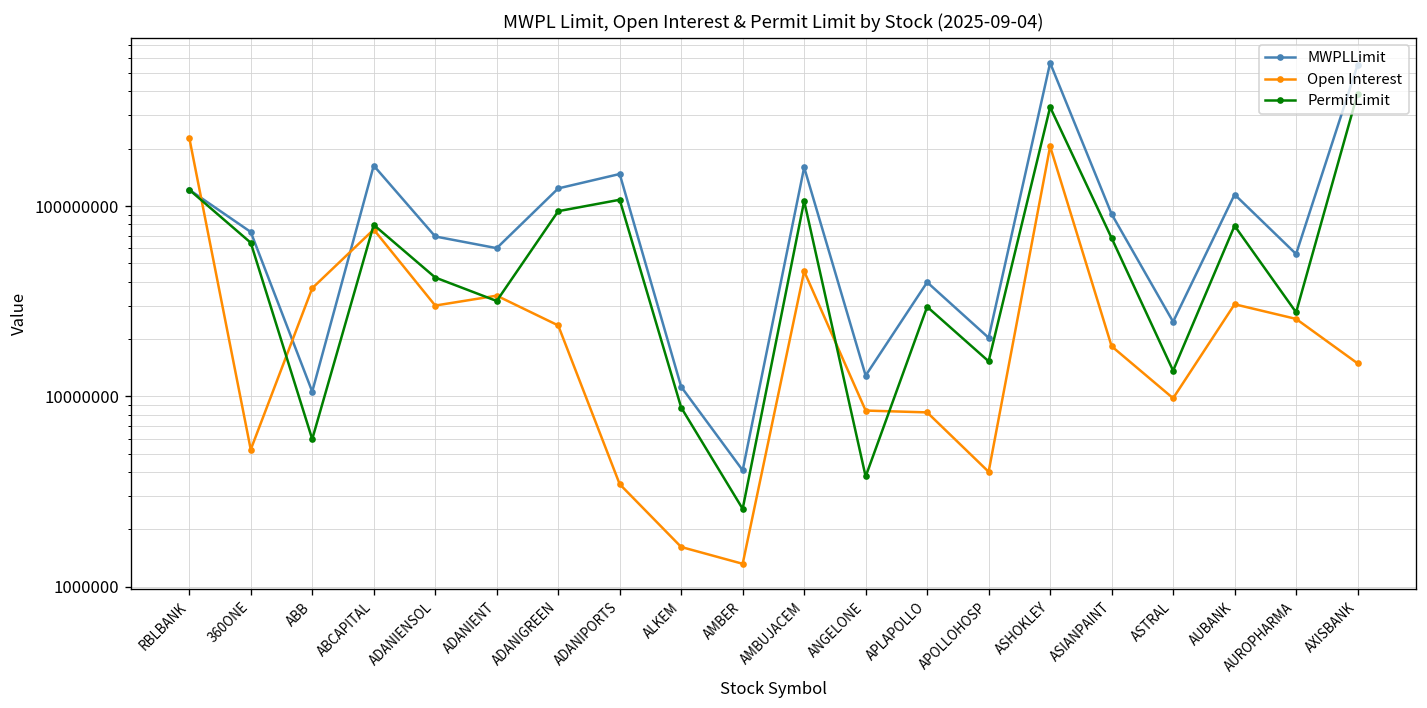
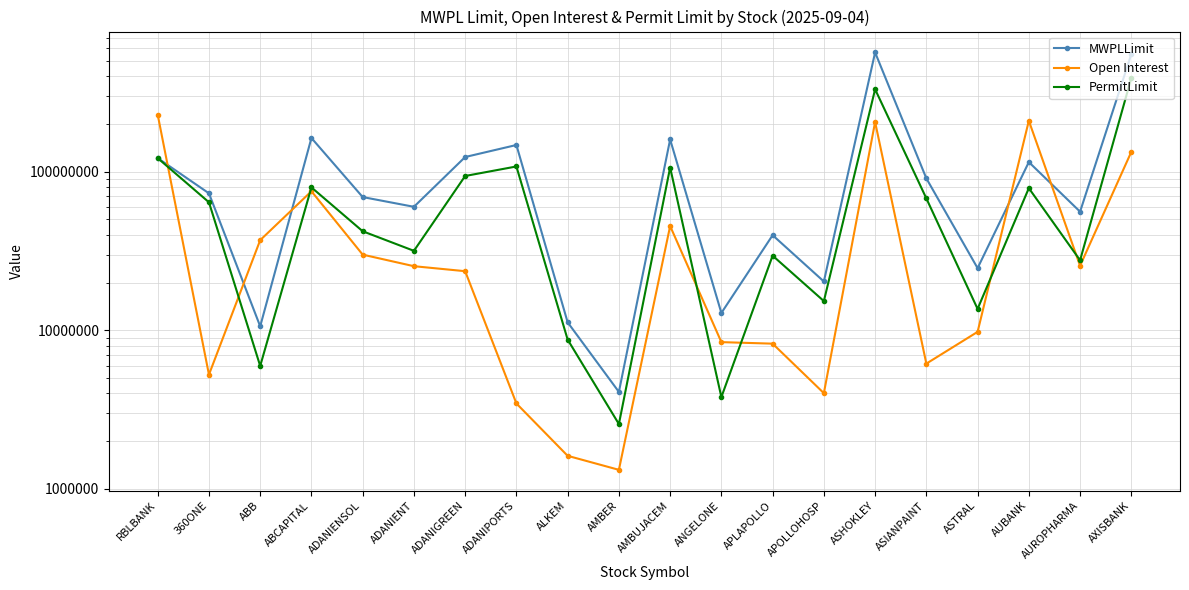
  {
    "MWPLLimit": {
      "360ONE": 70000000,
      "ABB": 11000000,
      "ABCAPITAL": 160000000,
      "ADANIENSOL": 70000000,
      "ADANIENT": 60000000,
      "ADANIGREEN": 120000000,
      "ADANIPORTS": 150000000,
      "ALKEM": 11000000,
      "AMBER": 4100000,
      "AMBUJACEM": 160000000,
      "ANGELONE": 13000000,
      "APLAPOLLO": 40000000,
      "APOLLOHOSP": 20000000,
      "ASHOKLEY": 560000000,
      "ASIANPAINT": 90000000,
      "ASTRAL": 25000000,
      "AUBANK": 110000000,
      "AUROPHARMA": 56000000
    },
    "Open Interest": {
      "RBLBANK": 230000000,
      "360ONE": 5300000,
      "ABB": 37000000,
      "ABCAPITAL": 80000000,
      "ADANIENSOL": 30000000,
-     "ADANIENT": 34000000,
+     "ADANIENT": 25000000,
      "ADANIGREEN": 24000000,
      "ADANIPORTS": 3500000,
      "ALKEM": 1600000,
      "AMBER": 1300000,
      "AMBUJACEM": 45000000,
      "ANGELONE": 8000000,
      "APLAPOLLO": 8000000,
      "APOLLOHOSP": 4000000,
      "ASHOKLEY": 210000000,
-     "ASIANPAINT": 18000000,
+     "ASIANPAINT": 6200000,
      "ASTRAL": 10000000,
-     "AUBANK": 30000000,
+     "AUBANK": 210000000,
      "AUROPHARMA": 26000000,
-     "AXISBANK": 15000000
+     "AXISBANK": 130000000
    },
    "PermitLimit": {
      "360ONE": 64000000,
      "ABB": 6000000,
      "ABCAPITAL": 80000000,
      "ADANIENSOL": 42000000,
      "ADANIENT": 32000000,
      "ADANIGREEN": 90000000,
      "ADANIPORTS": 110000000,
      "ALKEM": 9000000,
      "AMBER": 2600000,
      "AMBUJACEM": 110000000,
      "ANGELONE": 3800000,
      "APLAPOLLO": 30000000,
      "APOLLOHOSP": 15000000,
      "ASHOKLEY": 330000000,
      "ASIANPAINT": 68000000,
      "ASTRAL": 14000000,
      "AUBANK": 80000000,
      "AUROPHARMA": 28000000
    }
  }
